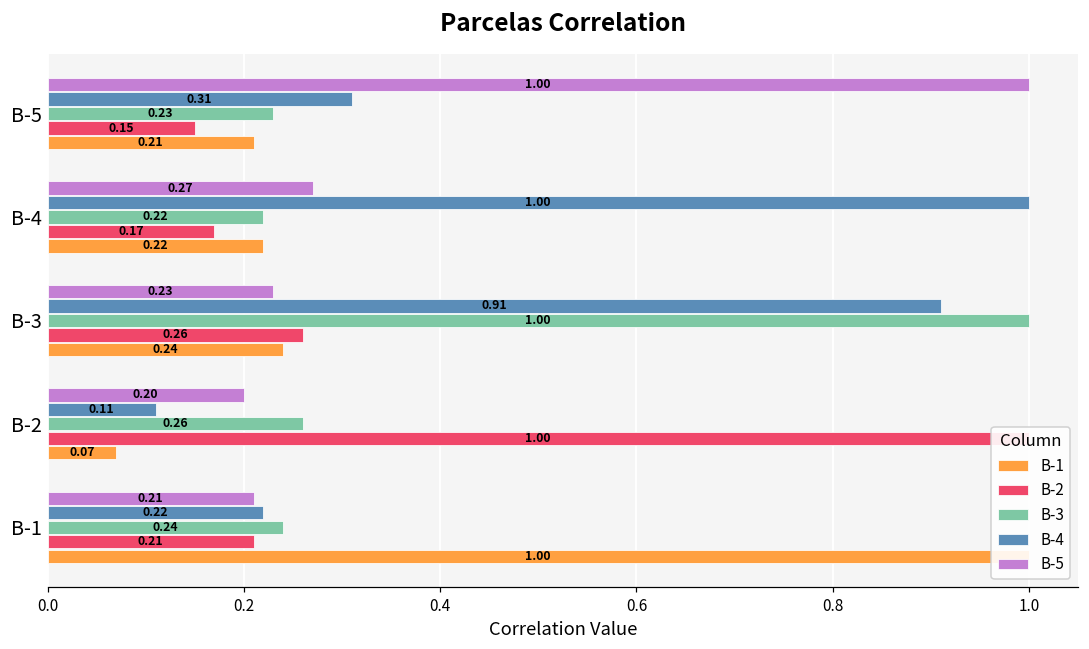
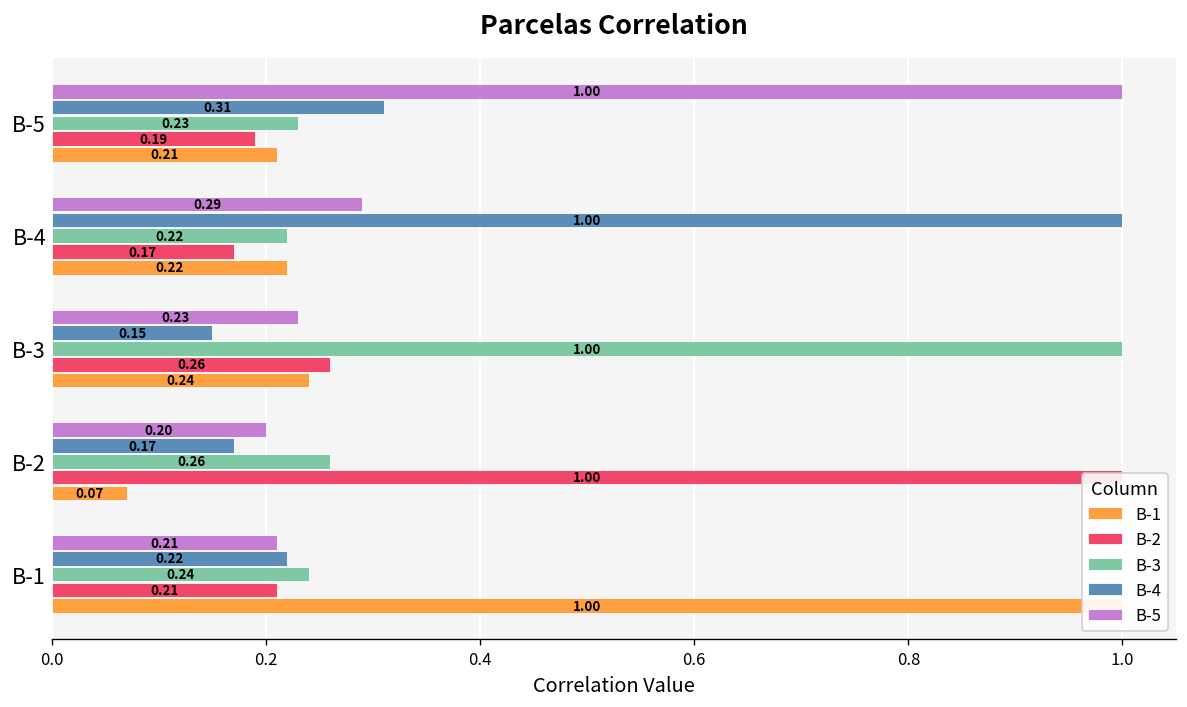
  {
    "B-1": {
      "B-5": 0.21,
      "B-4": 0.22,
      "B-3": 0.24,
      "B-2": 0.07
    },
    "B-2": {
-     "B-5": 0.15,
+     "B-5": 0.19,
      "B-4": 0.17,
      "B-3": 0.26,
      "B-1": 0.21
    },
    "B-3": {
      "B-5": 0.23,
      "B-4": 0.22,
      "B-3": 1.00,
      "B-2": 0.26,
      "B-1": 0.24
    },
    "B-4": {
      "B-5": 0.31,
      "B-4": 1.00,
-     "B-3": 0.91,
-     "B-2": 0.11,
+     "B-3": 0.15,
+     "B-2": 0.17,
      "B-1": 0.22
    },
    "B-5": {
      "B-5": 1.00,
-     "B-4": 0.27,
+     "B-4": 0.29,
      "B-3": 0.23,
      "B-2": 0.20,
      "B-1": 0.21
    }
  }
